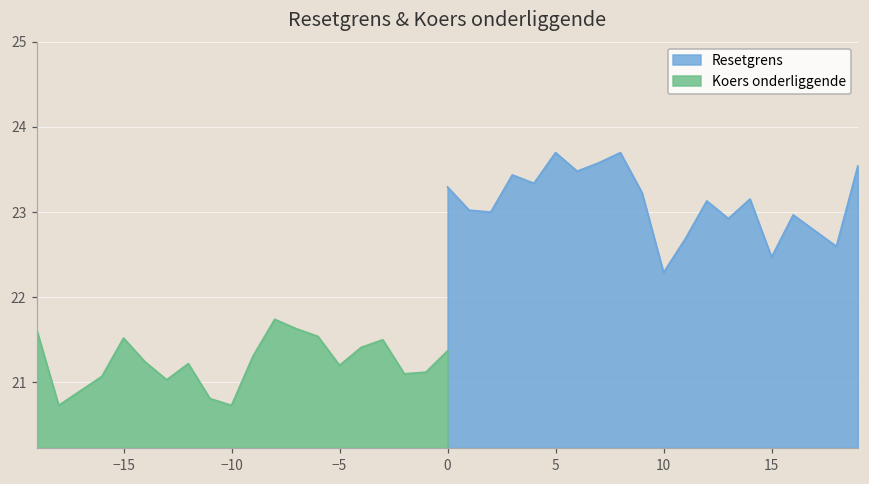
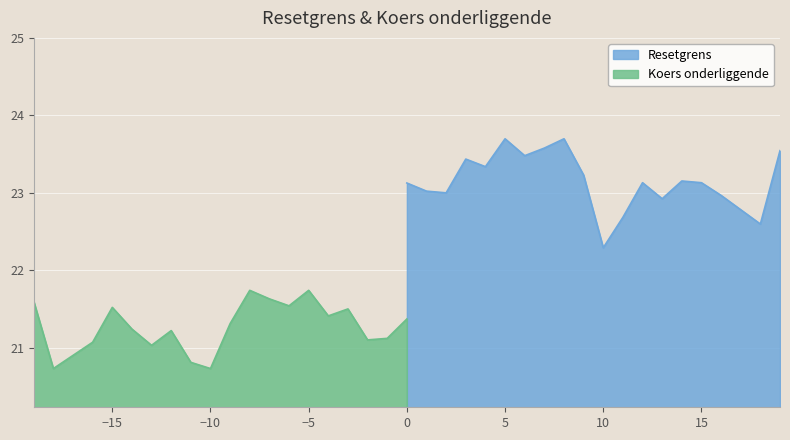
  {
    "Resetgrens": {
-     "0": 23.3,
+     "0": 23.1,
      "5": 23.7,
      "10": 22.3,
-     "15": 22.5
+     "15": 23.1
    },
    "Koers onderliggende": {
      "−15": 21.5,
      "−10": 20.7,
-     "−5": 21.2,
+     "−5": 21.7,
      "0": 21.4
    }
  }
